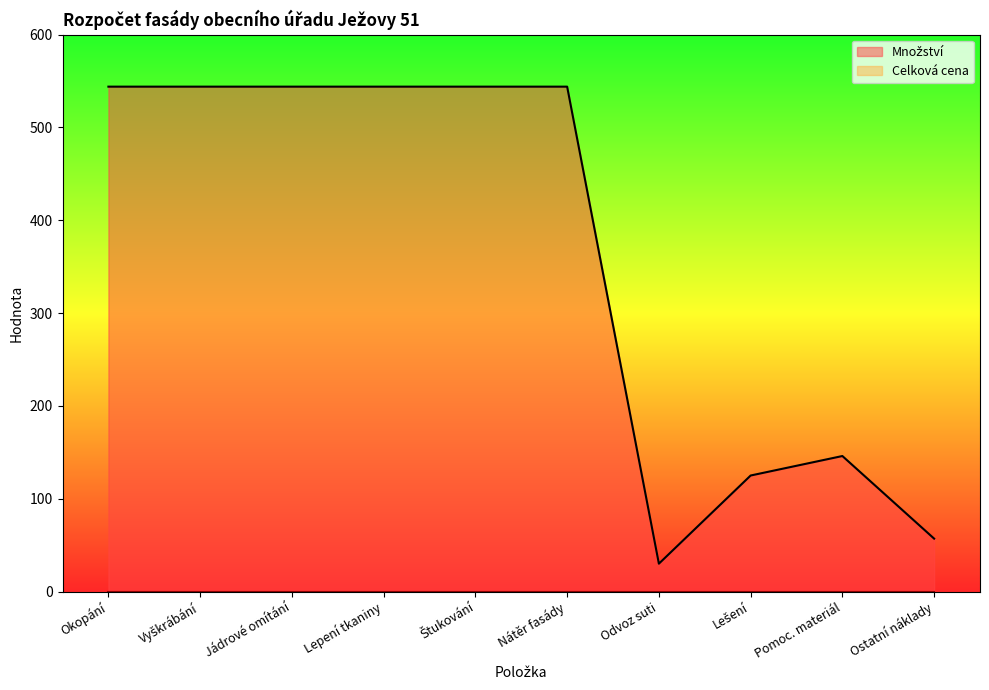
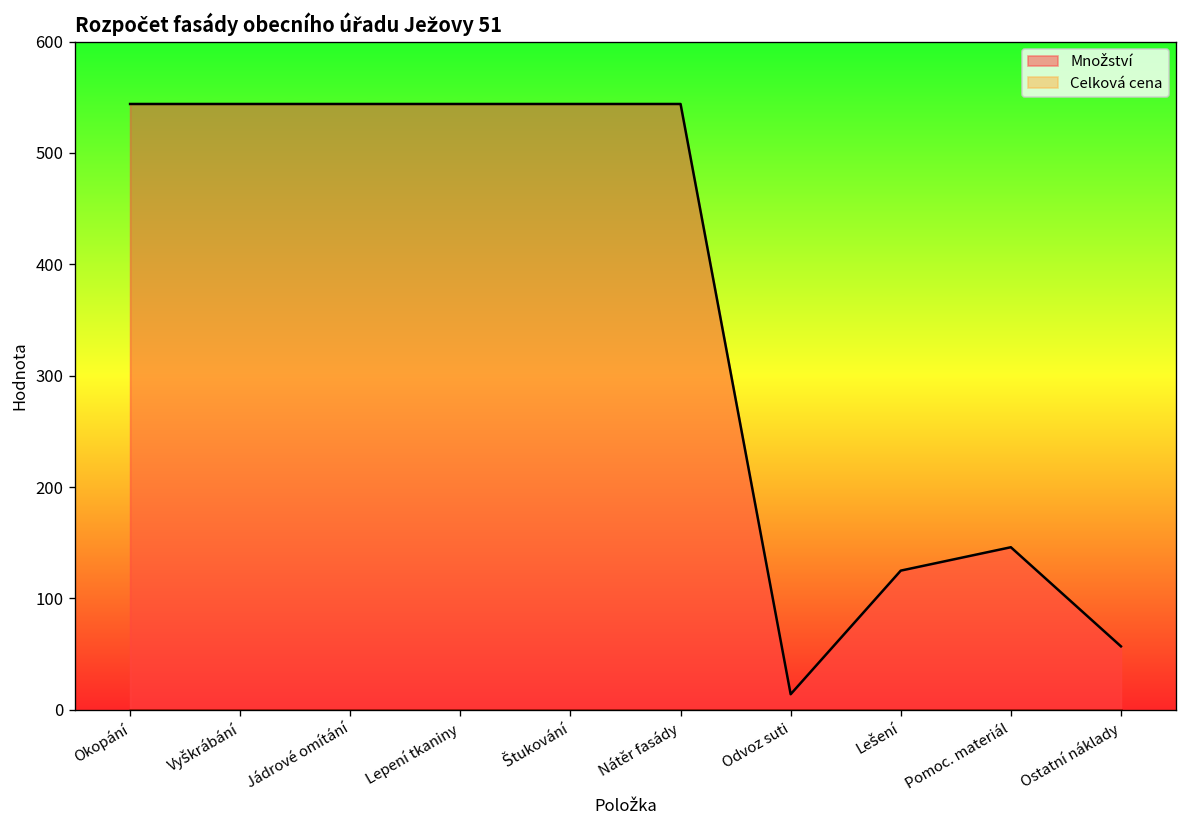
  {
    "Množství": {
      "Okopání": 540,
      "Vyškrábání": 540,
      "Jádrové omítání": 540,
      "Lepení tkaniny": 540,
      "Štukování": 540,
      "Nátěr fasády": 540,
-     "Odvoz suti": 30,
+     "Odvoz suti": 10,
      "Lešení": 130,
      "Pomoc. materiál": 150,
      "Ostatní náklady": 60
    },
    "Celková cena": {
      "Okopání": 0,
      "Vyškrábání": 0,
      "Jádrové omítání": 0,
      "Lepení tkaniny": 0,
      "Štukování": 0,
      "Nátěr fasády": 0,
      "Odvoz suti": 0,
      "Lešení": 0,
      "Pomoc. materiál": 0,
      "Ostatní náklady": 0
    }
  }
